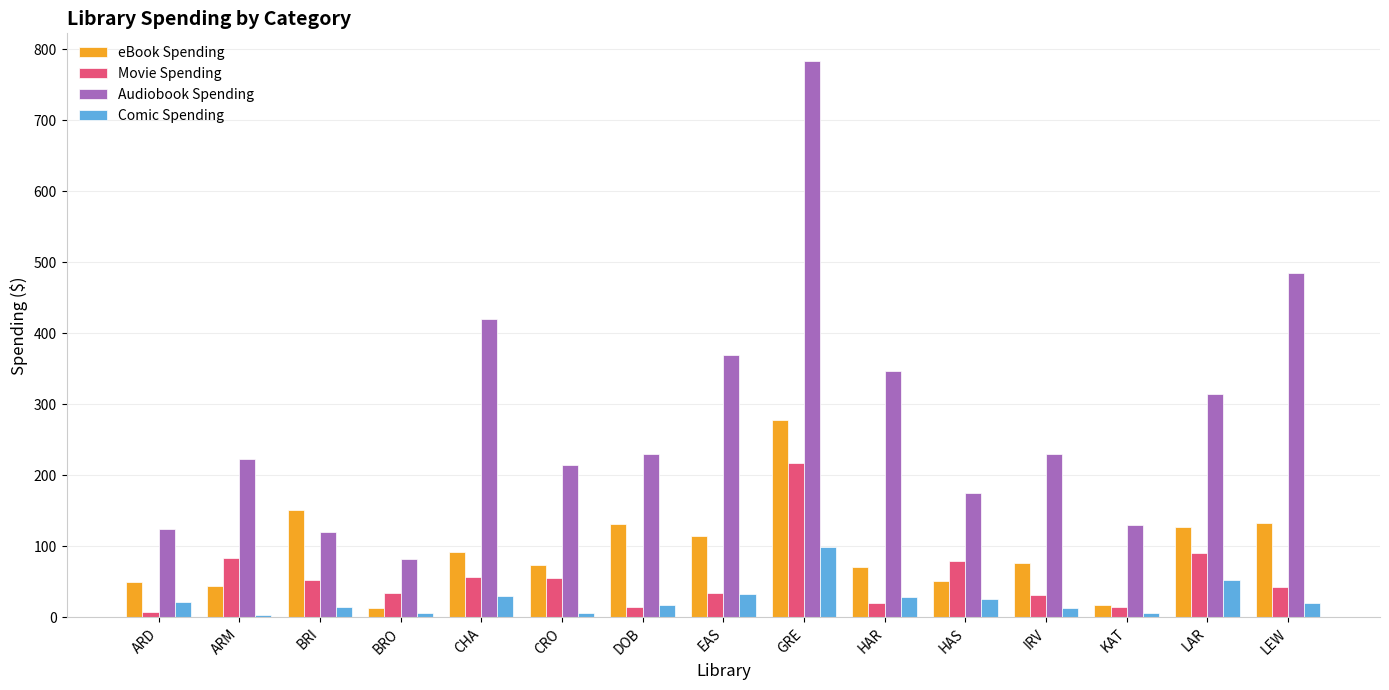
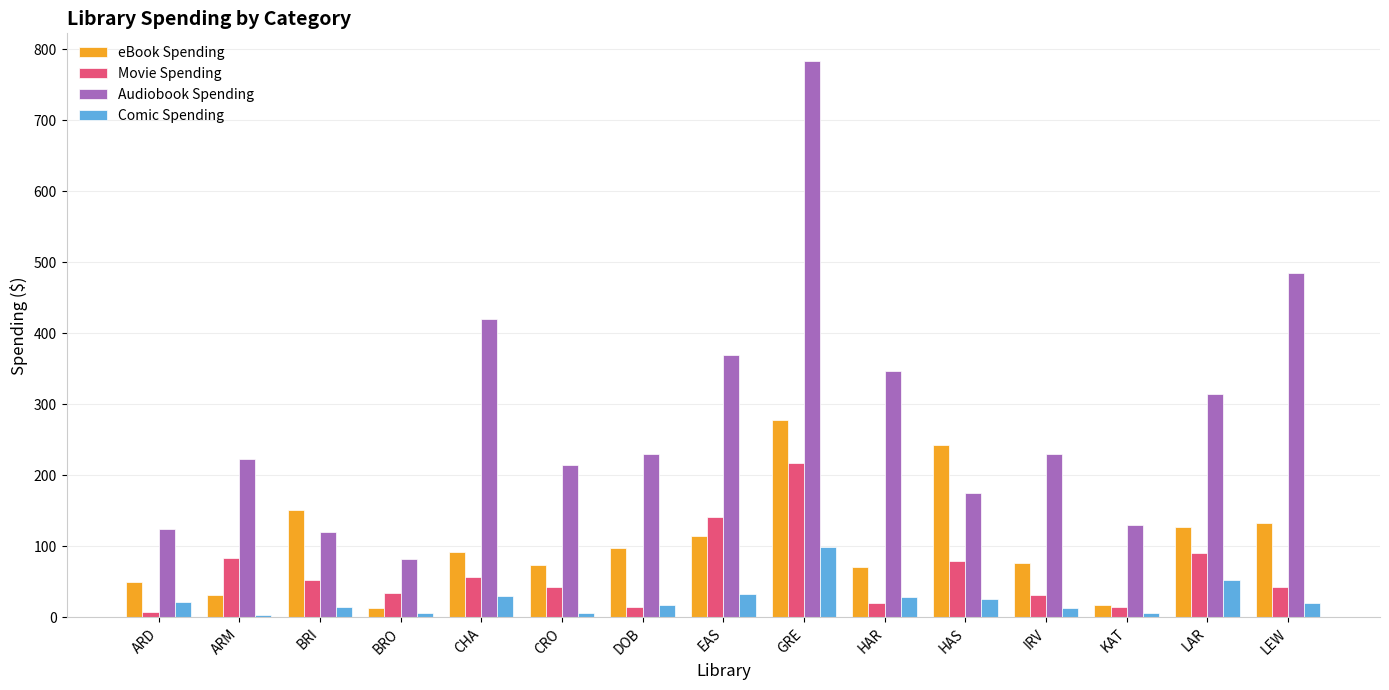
  {
    "eBook Spending": {
      "ARD": 50,
-     "ARM": 40,
+     "ARM": 30,
      "BRI": 150,
      "BRO": 10,
      "CHA": 90,
      "CRO": 70,
-     "DOB": 130,
+     "DOB": 100,
      "EAS": 110,
      "GRE": 280,
      "HAR": 70,
-     "HAS": 50,
+     "HAS": 240,
      "IRV": 80,
      "KAT": 20,
      "LAR": 130,
      "LEW": 130
    },
    "Movie Spending": {
      "ARD": 10,
      "ARM": 80,
      "BRI": 50,
      "BRO": 40,
      "CHA": 60,
-     "CRO": 60,
+     "CRO": 40,
      "DOB": 10,
-     "EAS": 30,
+     "EAS": 140,
      "GRE": 220,
      "HAR": 20,
      "HAS": 80,
      "IRV": 30,
      "KAT": 10,
      "LAR": 90,
      "LEW": 40
    },
    "Audiobook Spending": {
      "ARD": 130,
      "ARM": 220,
      "BRI": 120,
      "BRO": 80,
      "CHA": 420,
      "CRO": 210,
      "DOB": 230,
      "EAS": 370,
      "GRE": 780,
      "HAR": 350,
      "HAS": 170,
      "IRV": 230,
      "KAT": 130,
      "LAR": 310,
      "LEW": 490
    },
    "Comic Spending": {
      "ARD": 20,
      "BRI": 10,
      "BRO": 10,
      "CHA": 30,
      "CRO": 10,
      "DOB": 20,
      "EAS": 30,
      "GRE": 100,
      "HAR": 30,
      "HAS": 30,
      "IRV": 10,
      "KAT": 10,
      "LAR": 50,
      "LEW": 20
    }
  }
